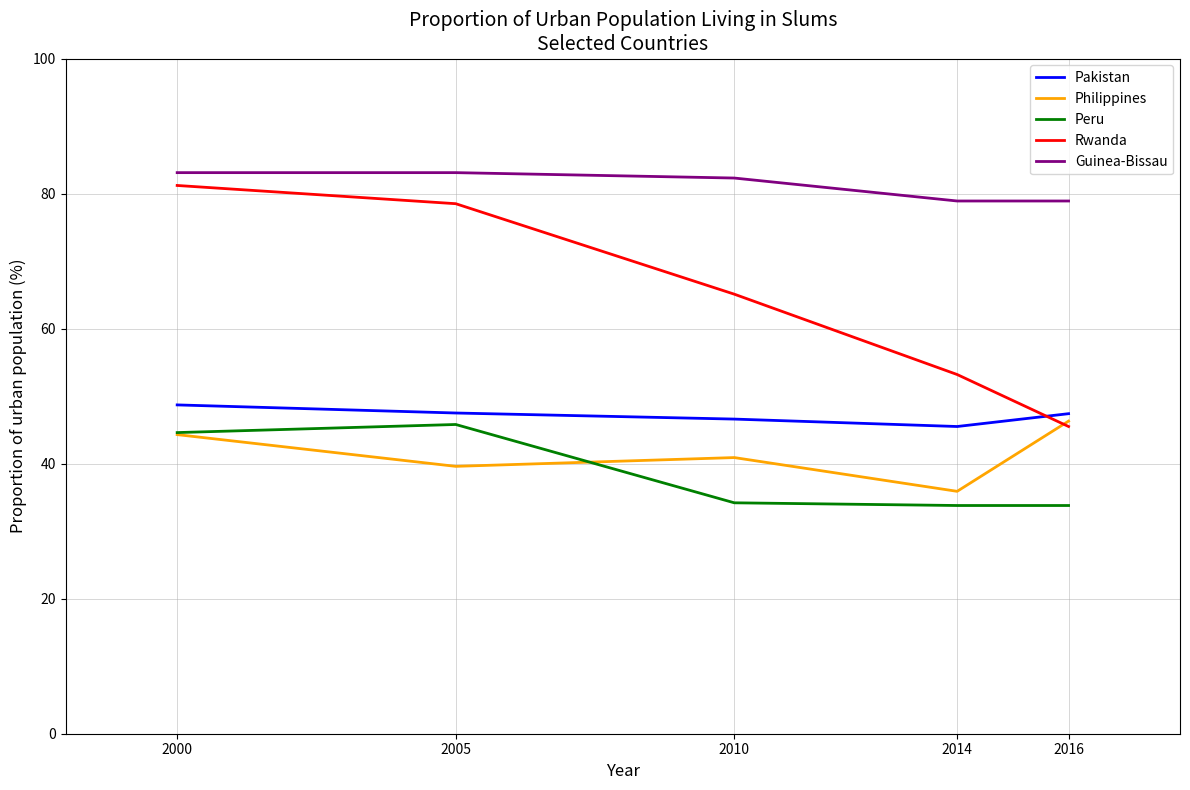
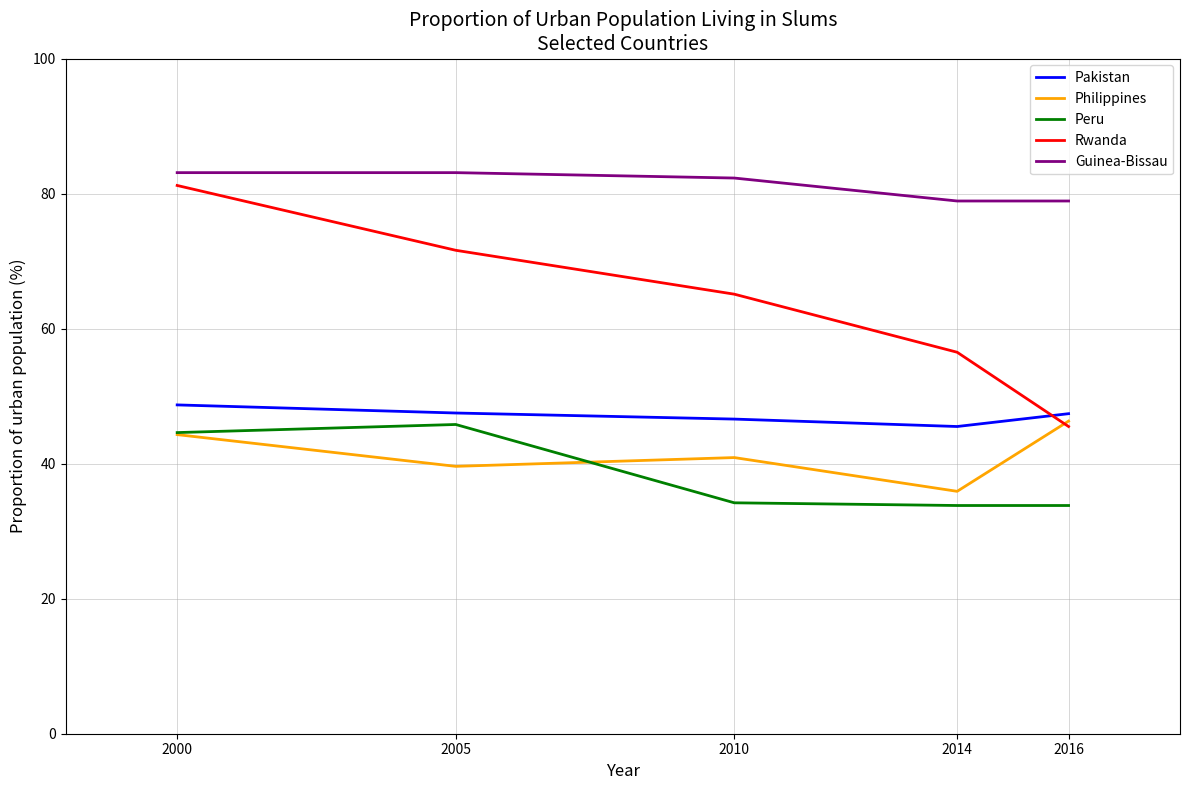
  {
    "Pakistan": {
      "2000": 49,
      "2005": 48,
      "2010": 47,
      "2014": 46,
      "2016": 47
    },
    "Philippines": {
      "2005": 40,
      "2010": 41,
      "2014": 36,
      "2016": 46
    },
    "Peru": {
      "2005": 46,
      "2010": 34,
      "2014": 34,
      "2016": 34
    },
    "Rwanda": {
      "2000": 81,
-     "2005": 79,
+     "2005": 72,
      "2010": 65,
-     "2014": 53,
+     "2014": 57,
      "2016": 46
    },
    "Guinea-Bissau": {
      "2000": 83,
      "2005": 83,
      "2010": 82,
      "2014": 79,
      "2016": 79
    }
  }
